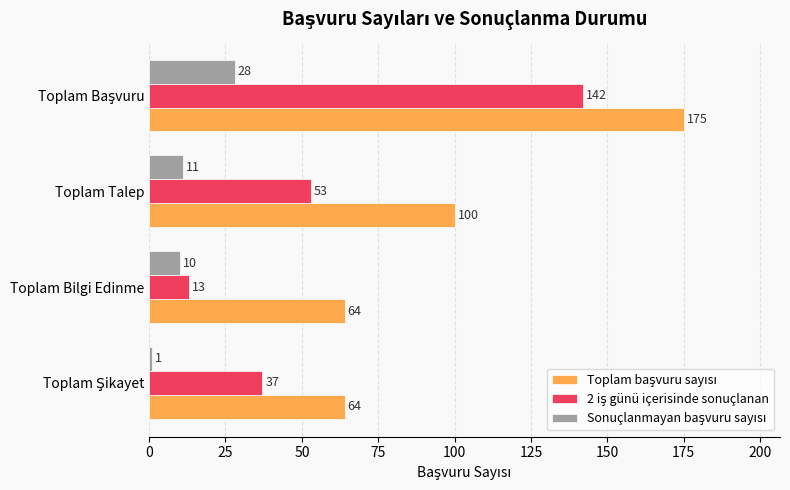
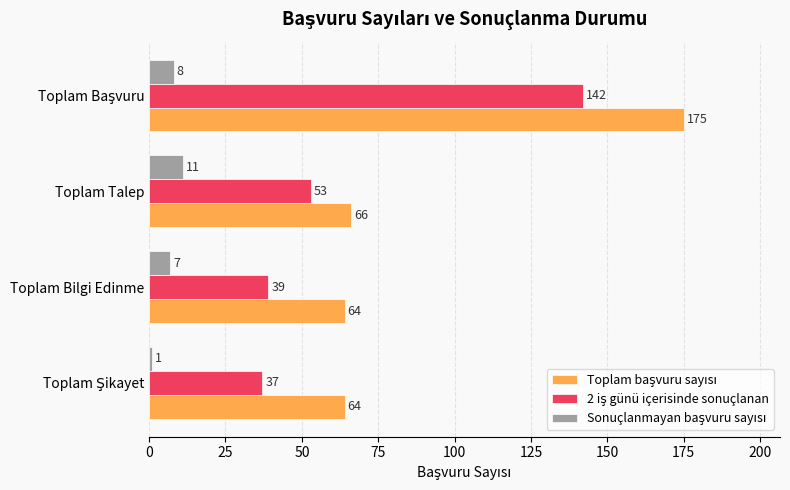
  {
    "Toplam başvuru sayısı": {
      "Toplam Başvuru": 175,
-     "Toplam Talep": 100,
+     "Toplam Talep": 66,
      "Toplam Bilgi Edinme": 64,
      "Toplam Şikayet": 64
    },
    "2 iş günü içerisinde sonuçlanan": {
      "Toplam Başvuru": 142,
      "Toplam Talep": 53,
-     "Toplam Bilgi Edinme": 13,
+     "Toplam Bilgi Edinme": 39,
      "Toplam Şikayet": 37
    },
    "Sonuçlanmayan başvuru sayısı": {
-     "Toplam Başvuru": 28,
+     "Toplam Başvuru": 8,
      "Toplam Talep": 11,
-     "Toplam Bilgi Edinme": 10,
+     "Toplam Bilgi Edinme": 7,
      "Toplam Şikayet": 1
    }
  }
